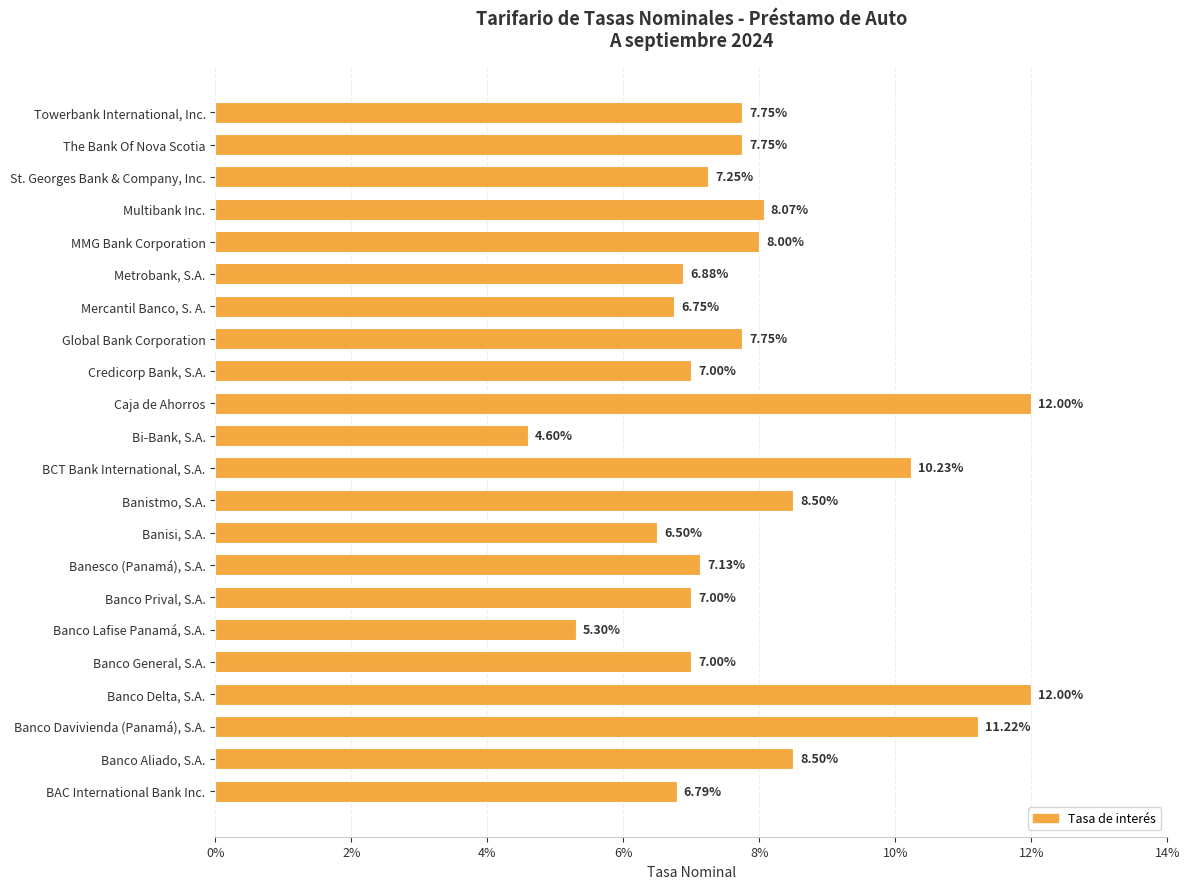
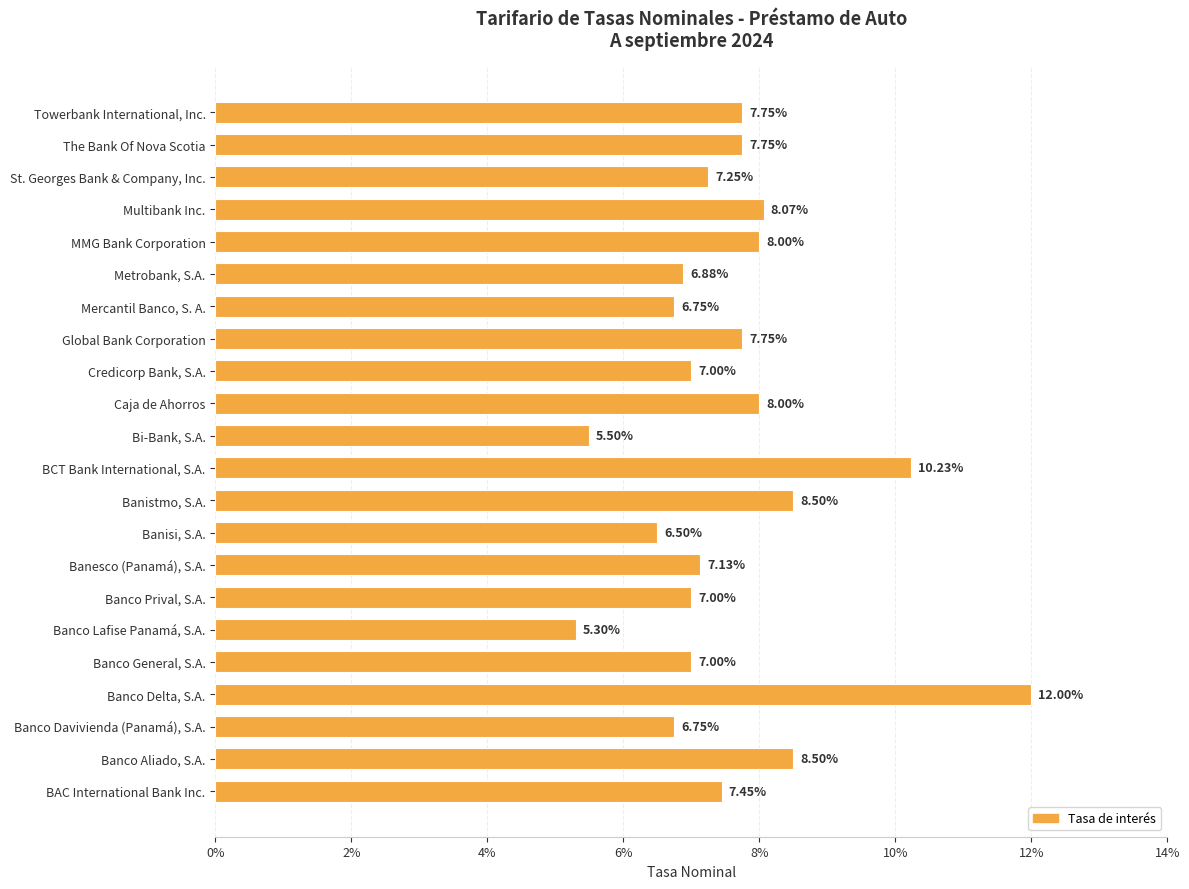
  {
    "Towerbank International, Inc.": "7.75%",
    "The Bank Of Nova Scotia": "7.75%",
    "St. Georges Bank & Company, Inc.": "7.25%",
    "Multibank Inc.": "8.07%",
    "MMG Bank Corporation": "8.00%",
    "Metrobank, S.A.": "6.88%",
    "Mercantil Banco, S. A.": "6.75%",
    "Global Bank Corporation": "7.75%",
    "Credicorp Bank, S.A.": "7.00%",
-   "Caja de Ahorros": "12.00%",
-   "Bi-Bank, S.A.": "4.60%",
+   "Caja de Ahorros": "8.00%",
+   "Bi-Bank, S.A.": "5.50%",
    "BCT Bank International, S.A.": "10.23%",
    "Banistmo, S.A.": "8.50%",
    "Banisi, S.A.": "6.50%",
    "Banesco (Panamá), S.A.": "7.13%",
    "Banco Prival, S.A.": "7.00%",
    "Banco Lafise Panamá, S.A.": "5.30%",
    "Banco General, S.A.": "7.00%",
    "Banco Delta, S.A.": "12.00%",
-   "Banco Davivienda (Panamá), S.A.": "11.22%",
+   "Banco Davivienda (Panamá), S.A.": "6.75%",
    "Banco Aliado, S.A.": "8.50%",
-   "BAC International Bank Inc.": "6.79%"
+   "BAC International Bank Inc.": "7.45%"
  }
